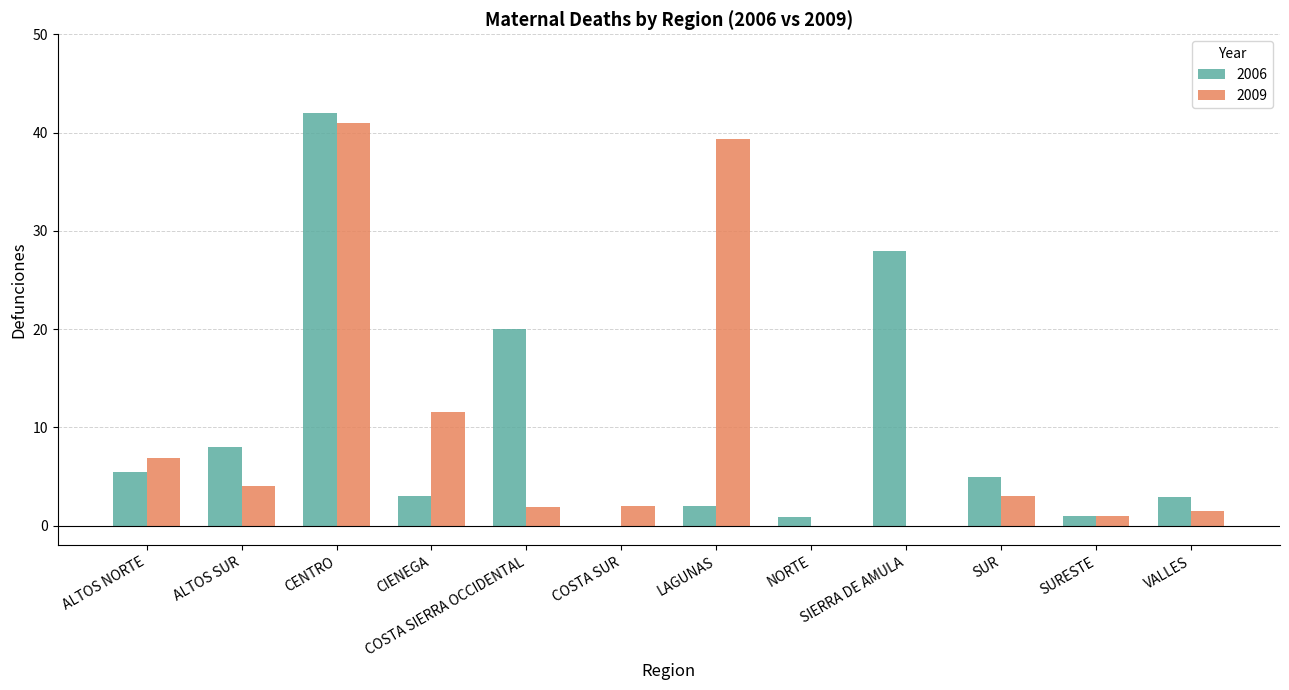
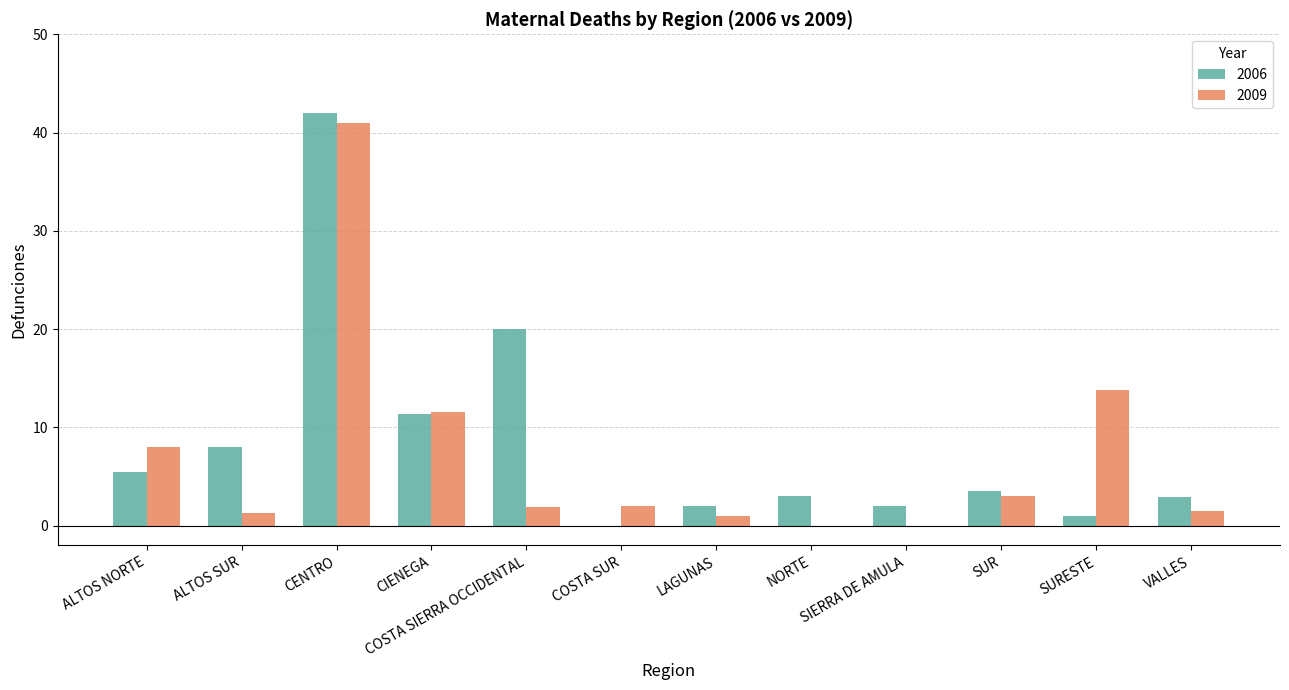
  {
    "2006": {
      "ALTOS NORTE": 6,
      "ALTOS SUR": 8,
      "CENTRO": 42,
-     "CIENEGA": 3,
+     "CIENEGA": 11,
      "COSTA SIERRA OCCIDENTAL": 20,
      "COSTA SUR": 0,
      "LAGUNAS": 2,
-     "NORTE": 1,
-     "SIERRA DE AMULA": 28,
-     "SUR": 5,
+     "NORTE": 3,
+     "SIERRA DE AMULA": 2,
+     "SUR": 4,
      "SURESTE": 1,
      "VALLES": 3
    },
    "2009": {
-     "ALTOS NORTE": 7,
-     "ALTOS SUR": 4,
+     "ALTOS NORTE": 8,
+     "ALTOS SUR": 1,
      "CENTRO": 41,
      "CIENEGA": 12,
      "COSTA SIERRA OCCIDENTAL": 2,
      "COSTA SUR": 2,
-     "LAGUNAS": 39,
+     "LAGUNAS": 1,
      "NORTE": 0,
      "SIERRA DE AMULA": 0,
      "SUR": 3,
-     "SURESTE": 1,
+     "SURESTE": 14,
      "VALLES": 2
    }
  }
